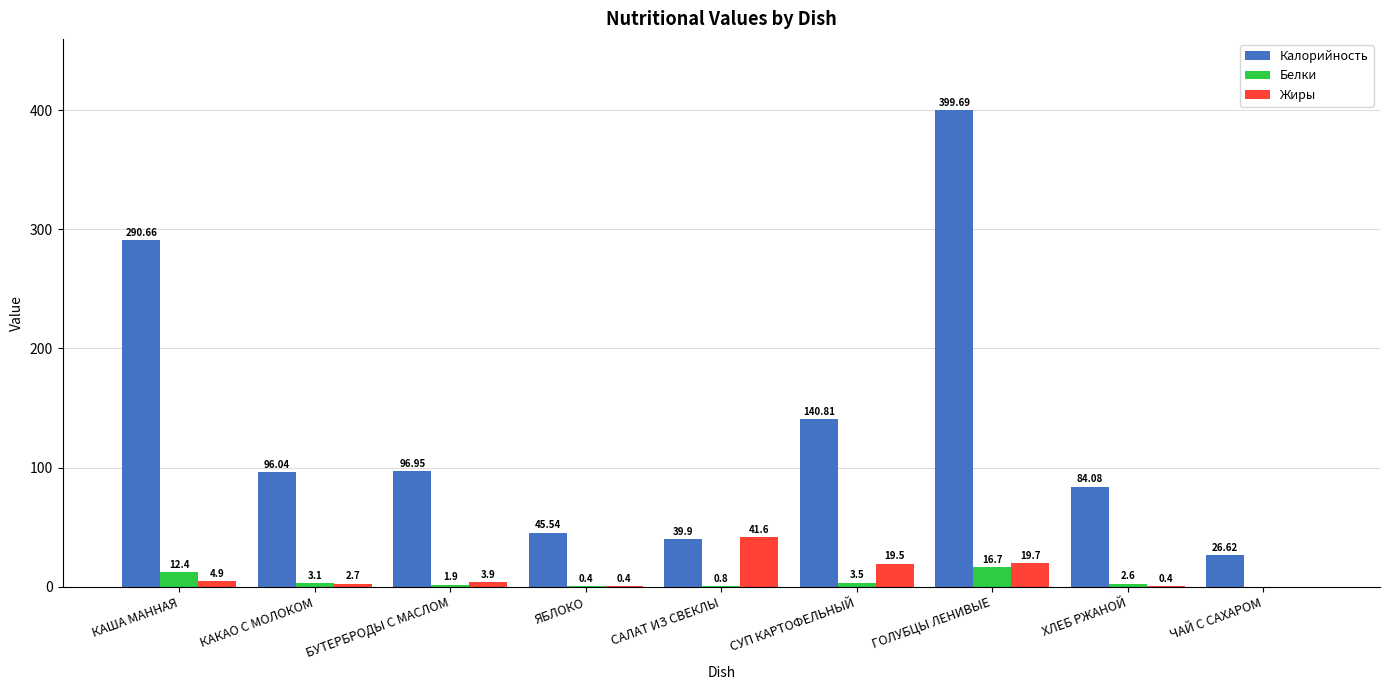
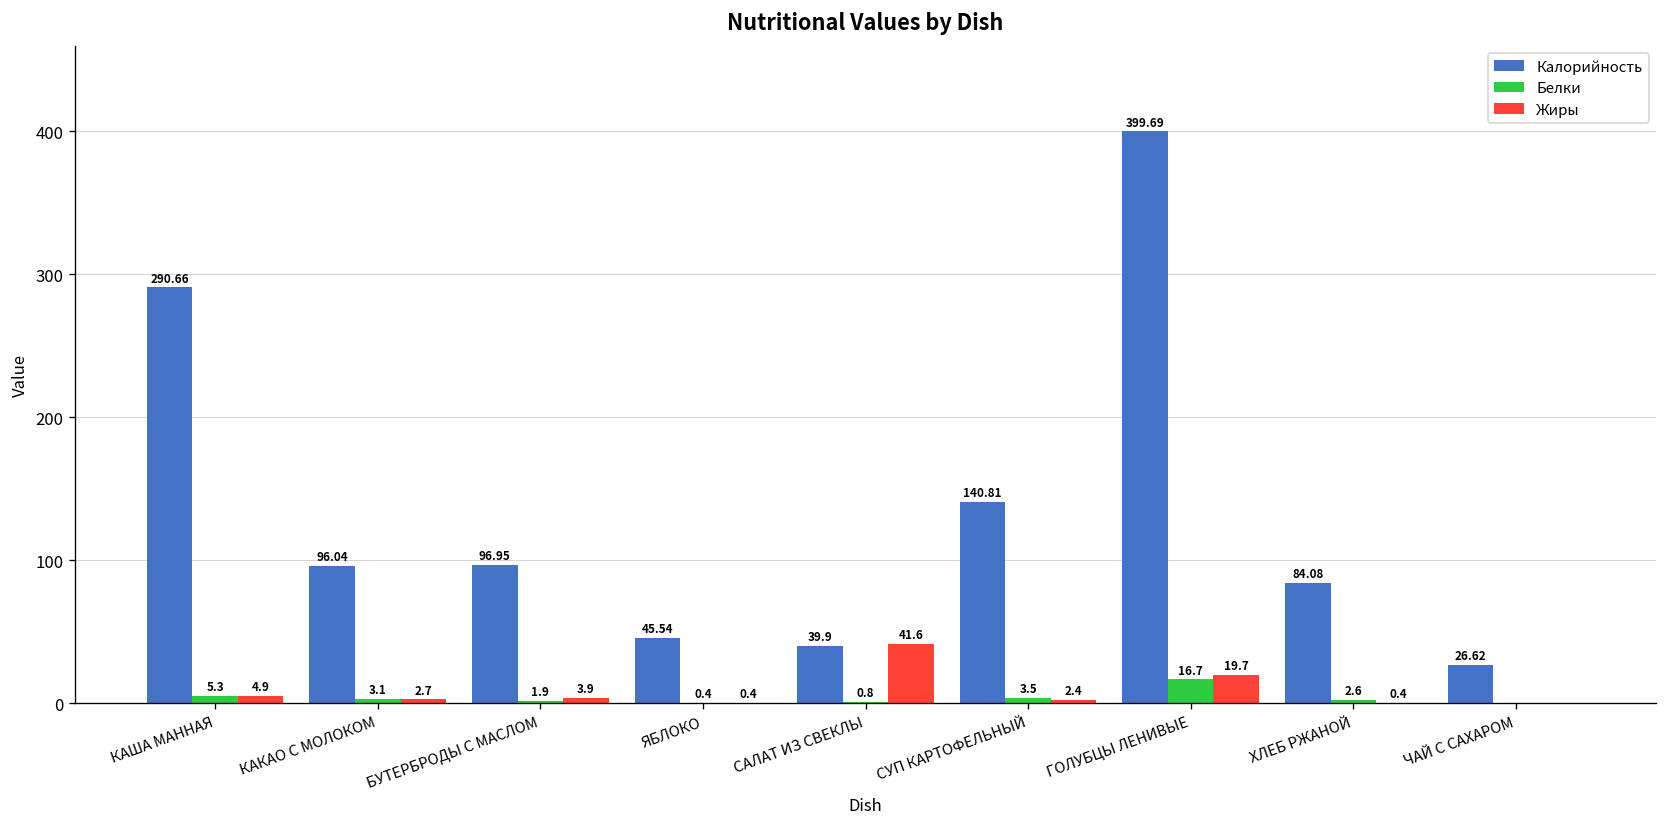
  {
    "Калорийность": {
      "КАША МАННАЯ": 290.66,
      "КАКАО С МОЛОКОМ": 96.04,
      "БУТЕРБРОДЫ С МАСЛОМ": 96.95,
      "ЯБЛОКО": 45.54,
      "САЛАТ ИЗ СВЕКЛЫ": 39.9,
      "СУП КАРТОФЕЛЬНЫЙ": 140.81,
      "ГОЛУБЦЫ ЛЕНИВЫЕ": 399.69,
      "ХЛЕБ РЖАНОЙ": 84.08,
      "ЧАЙ С САХАРОМ": 26.62
    },
    "Белки": {
-     "КАША МАННАЯ": 12.4,
+     "КАША МАННАЯ": 5.3,
      "КАКАО С МОЛОКОМ": 3.1,
      "БУТЕРБРОДЫ С МАСЛОМ": 1.9,
      "ЯБЛОКО": 0.4,
      "САЛАТ ИЗ СВЕКЛЫ": 0.8,
      "СУП КАРТОФЕЛЬНЫЙ": 3.5,
      "ГОЛУБЦЫ ЛЕНИВЫЕ": 16.7,
      "ХЛЕБ РЖАНОЙ": 2.6
    },
    "Жиры": {
      "КАША МАННАЯ": 4.9,
      "КАКАО С МОЛОКОМ": 2.7,
      "БУТЕРБРОДЫ С МАСЛОМ": 3.9,
      "ЯБЛОКО": 0.4,
      "САЛАТ ИЗ СВЕКЛЫ": 41.6,
-     "СУП КАРТОФЕЛЬНЫЙ": 19.5,
+     "СУП КАРТОФЕЛЬНЫЙ": 2.4,
      "ГОЛУБЦЫ ЛЕНИВЫЕ": 19.7,
      "ХЛЕБ РЖАНОЙ": 0.4
    }
  }
